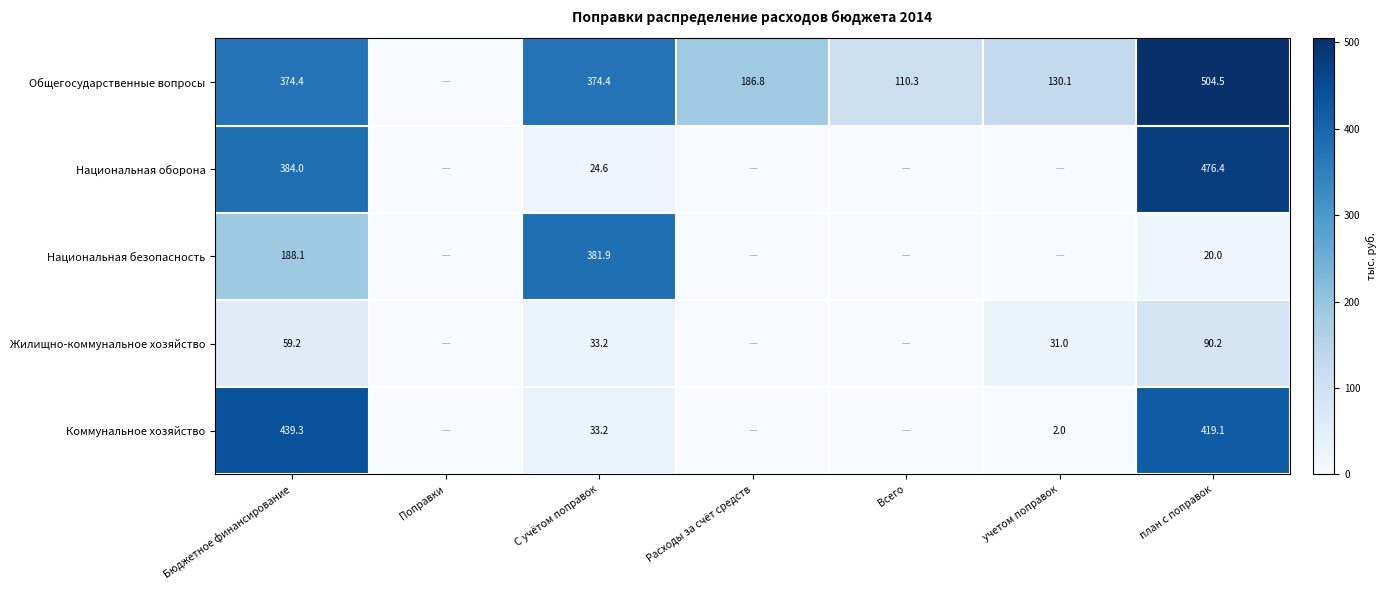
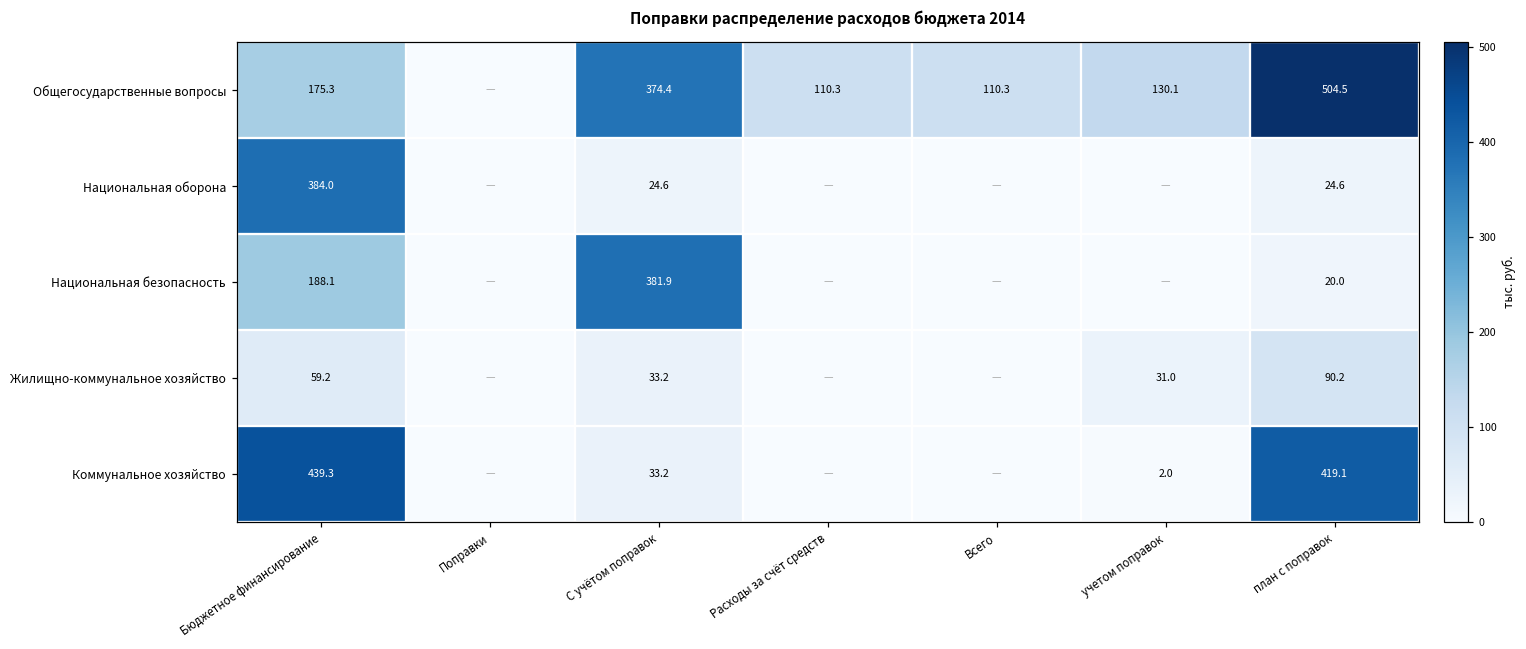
  {
    "Общегосударственные вопросы": {
-     "Бюджетное финансирование": 374.4,
+     "Бюджетное финансирование": 175.3,
      "С учётом поправок": 374.4,
-     "Расходы за счёт средств": 186.8,
+     "Расходы за счёт средств": 110.3,
      "Всего": 110.3,
      "учетом поправок": 130.1,
      "план с поправок": 504.5
    },
    "Национальная оборона": {
      "Бюджетное финансирование": 384.0,
      "С учётом поправок": 24.6,
-     "план с поправок": 476.4
+     "план с поправок": 24.6
    },
    "Национальная безопасность": {
      "Бюджетное финансирование": 188.1,
      "С учётом поправок": 381.9,
      "план с поправок": 20.0
    },
    "Жилищно-коммунальное хозяйство": {
      "Бюджетное финансирование": 59.2,
      "С учётом поправок": 33.2,
      "учетом поправок": 31.0,
      "план с поправок": 90.2
    },
    "Коммунальное хозяйство": {
      "Бюджетное финансирование": 439.3,
      "С учётом поправок": 33.2,
      "учетом поправок": 2.0,
      "план с поправок": 419.1
    }
  }
